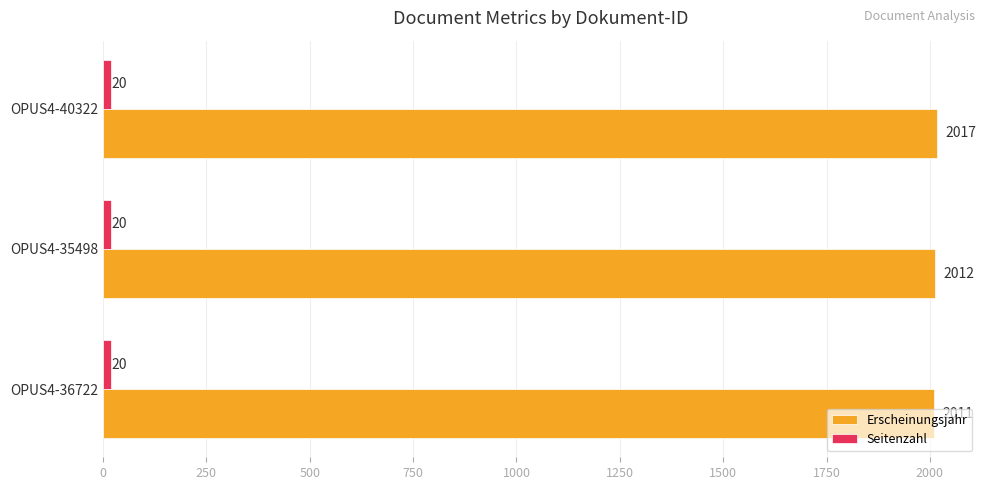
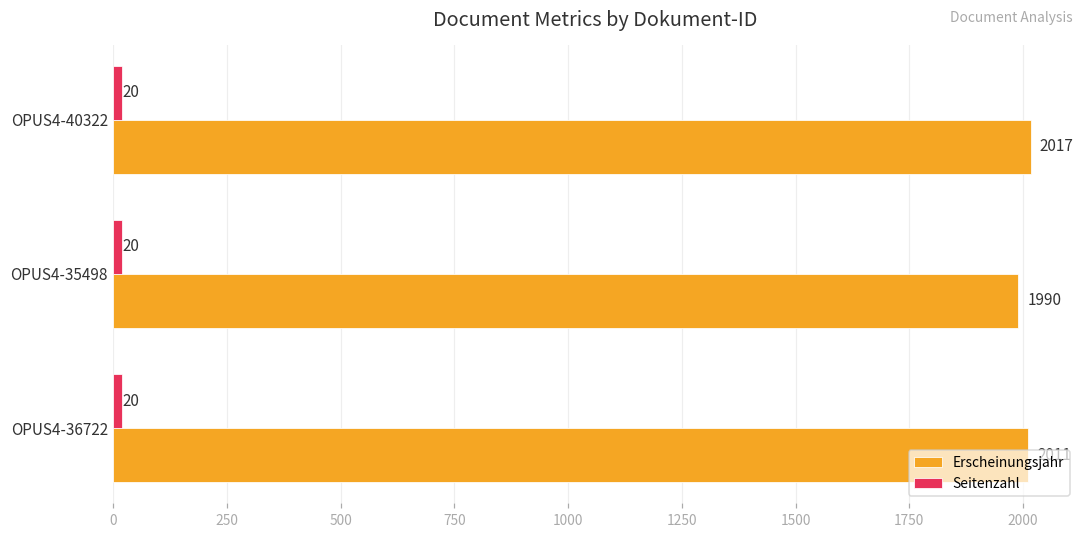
  {
    "Erscheinungsjahr": {
      "OPUS4-40322": 2017,
-     "OPUS4-35498": 2012
+     "OPUS4-35498": 1990
    },
    "Seitenzahl": {
      "OPUS4-40322": 20,
      "OPUS4-35498": 20,
      "OPUS4-36722": 20
    }
  }
